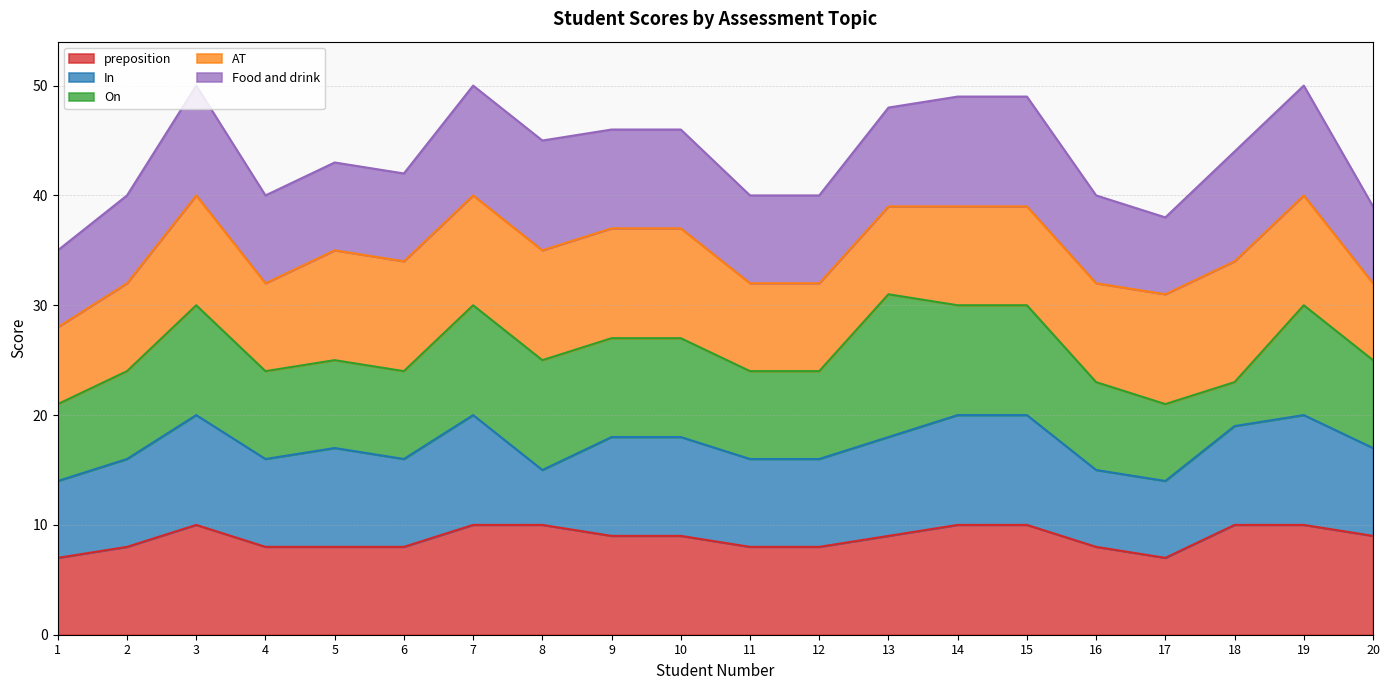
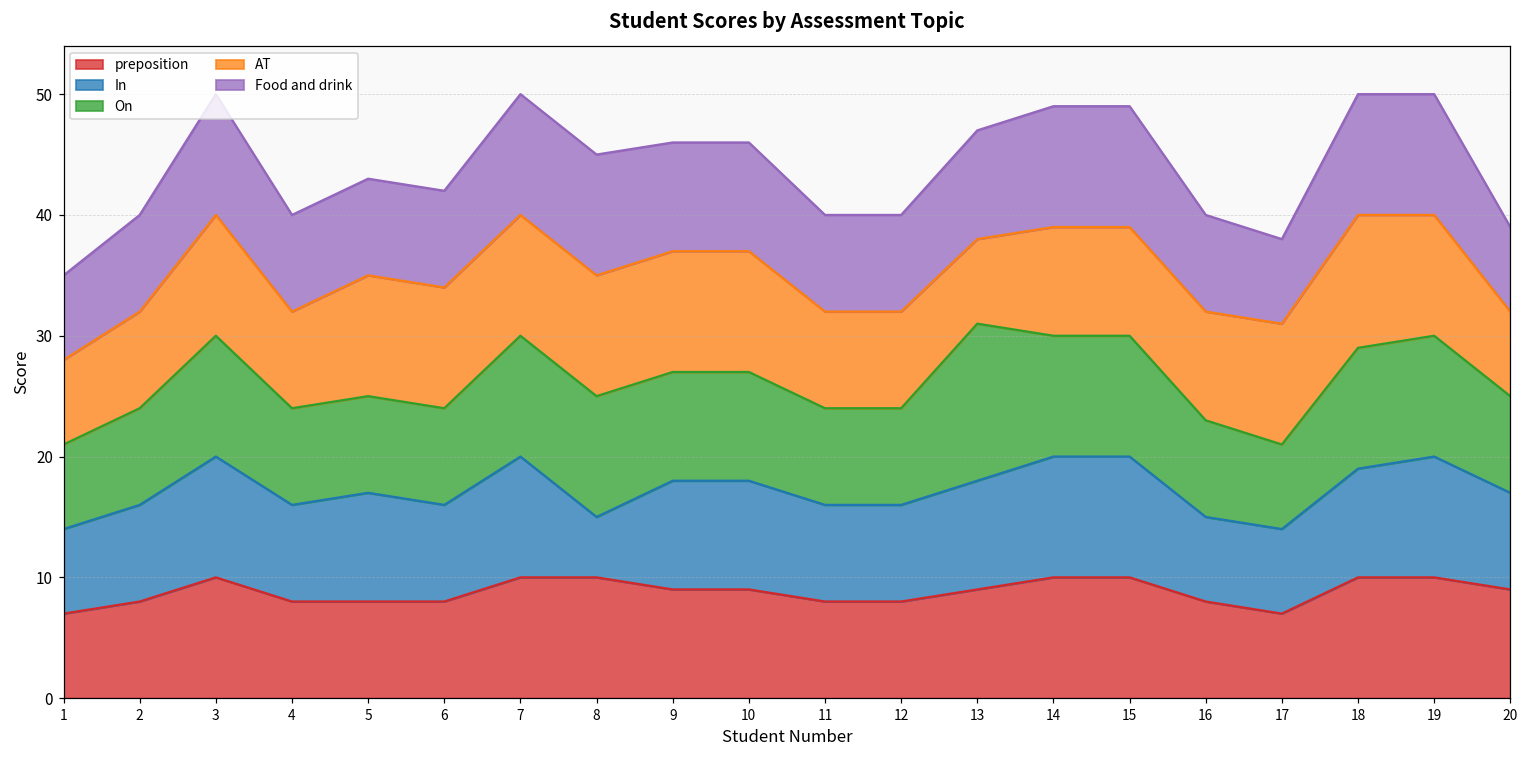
  {
    "preposition": {
      "1": 7,
      "2": 8,
      "3": 10,
      "4": 8,
      "5": 8,
      "6": 8,
      "7": 10,
      "8": 10,
      "9": 9,
      "10": 9,
      "11": 8,
      "12": 8,
      "13": 9,
      "14": 10,
      "15": 10,
      "16": 8,
      "17": 7,
      "18": 10,
      "19": 10,
      "20": 9
    },
    "In": {
      "1": 7,
      "2": 8,
      "3": 10,
      "4": 8,
      "5": 9,
      "6": 8,
      "7": 10,
      "8": 5,
      "9": 9,
      "10": 9,
      "11": 8,
      "12": 8,
      "13": 9,
      "14": 10,
      "15": 10,
      "16": 7,
      "17": 7,
      "18": 9,
      "19": 10,
      "20": 8
    },
    "On": {
      "1": 7,
      "2": 8,
      "3": 10,
      "4": 8,
      "5": 8,
      "6": 8,
      "7": 10,
      "8": 10,
      "9": 9,
      "10": 9,
      "11": 8,
      "12": 8,
      "13": 13,
      "14": 10,
      "15": 10,
      "16": 8,
      "17": 7,
-     "18": 4,
+     "18": 10,
      "19": 10,
      "20": 8
    },
    "AT": {
      "1": 7,
      "2": 8,
      "3": 10,
      "4": 8,
      "5": 10,
      "6": 10,
      "7": 10,
      "8": 10,
      "9": 10,
      "10": 10,
      "11": 8,
      "12": 8,
-     "13": 8,
+     "13": 7,
      "14": 9,
      "15": 9,
      "16": 9,
      "17": 10,
      "18": 11,
      "19": 10,
      "20": 7
    },
    "Food and drink": {
      "1": 7,
      "2": 8,
      "4": 8,
      "5": 8,
      "6": 8,
      "7": 10,
      "8": 10,
      "9": 9,
      "10": 9,
      "11": 8,
      "12": 8,
      "13": 9,
      "14": 10,
      "15": 10,
      "16": 8,
      "17": 7,
      "18": 10,
      "19": 10,
      "20": 7
    }
  }
